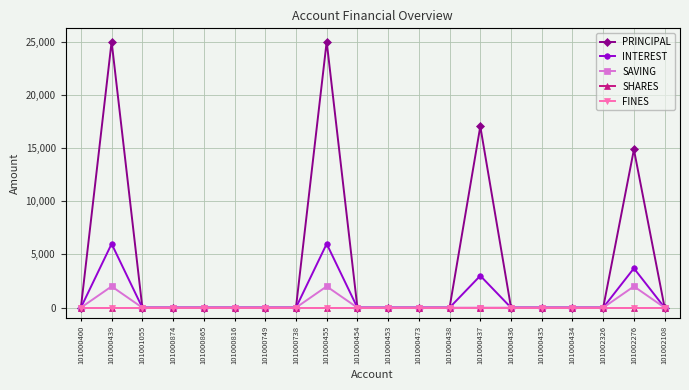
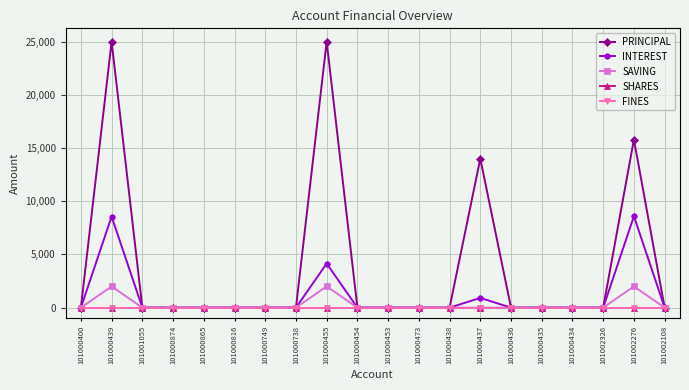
  {
    "PRINCIPAL": {
      "101000439": "25,000",
      "101000455": "25,000",
-     "101000437": "17,000",
-     "101002276": "14,900"
+     "101000437": "14,000",
+     "101002276": "15,800"
    },
    "INTEREST": {
-     "101000439": "6,000",
-     "101000455": "6,000",
-     "101000437": "3,000",
-     "101002276": "3,700"
+     "101000439": "8,600",
+     "101000455": "4,100",
+     "101000437": "900",
+     "101002276": "8,600"
    }
  }
